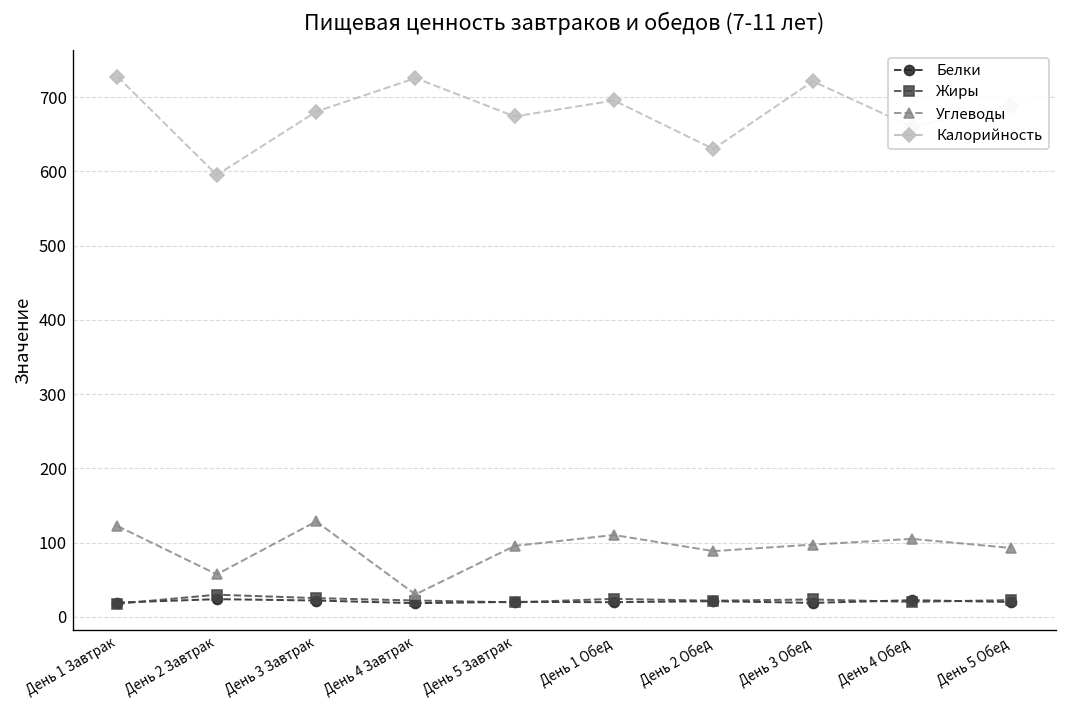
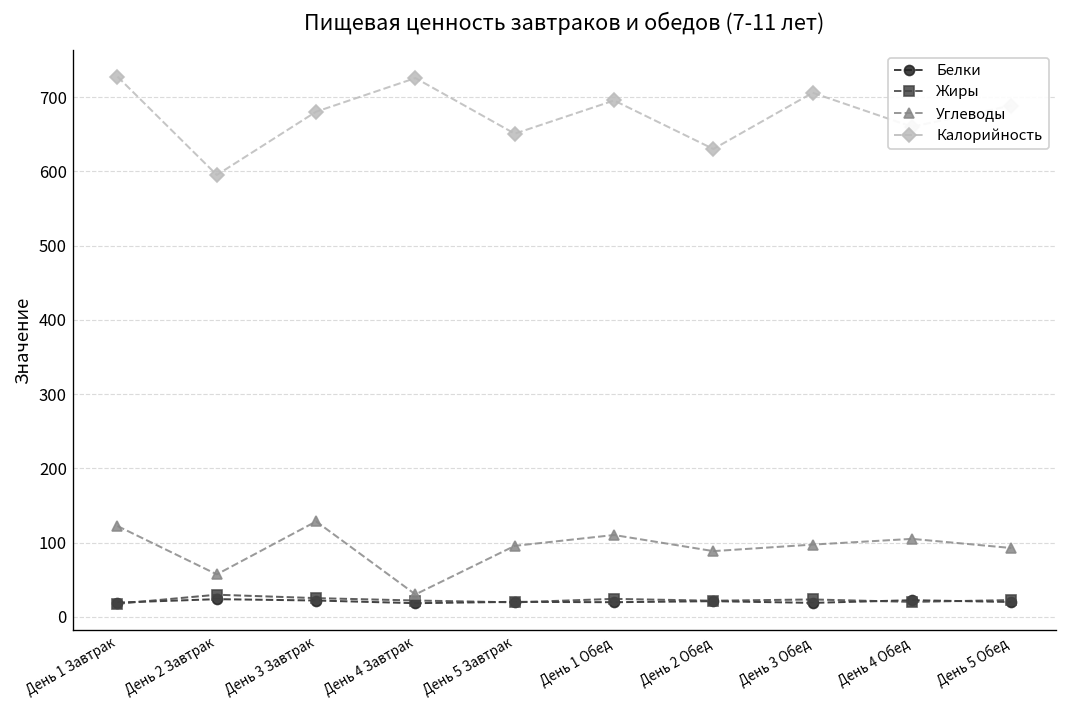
  {
    "Углеводы": {
      "День 1 Завтрак": 120,
      "День 2 Завтрак": 60,
      "День 3 Завтрак": 130,
      "День 4 Завтрак": 30,
      "День 5 Завтрак": 100,
      "День 1 Обед": 110,
      "День 2 Обед": 90,
      "День 3 Обед": 100,
      "День 4 Обед": 110,
      "День 5 Обед": 90
    },
    "Калорийность": {
      "День 1 Завтрак": 730,
      "День 2 Завтрак": 600,
      "День 3 Завтрак": 680,
      "День 4 Завтрак": 730,
-     "День 5 Завтрак": 670,
+     "День 5 Завтрак": 650,
      "День 1 Обед": 700,
      "День 2 Обед": 630,
-     "День 3 Обед": 720
+     "День 3 Обед": 710
    }
  }
